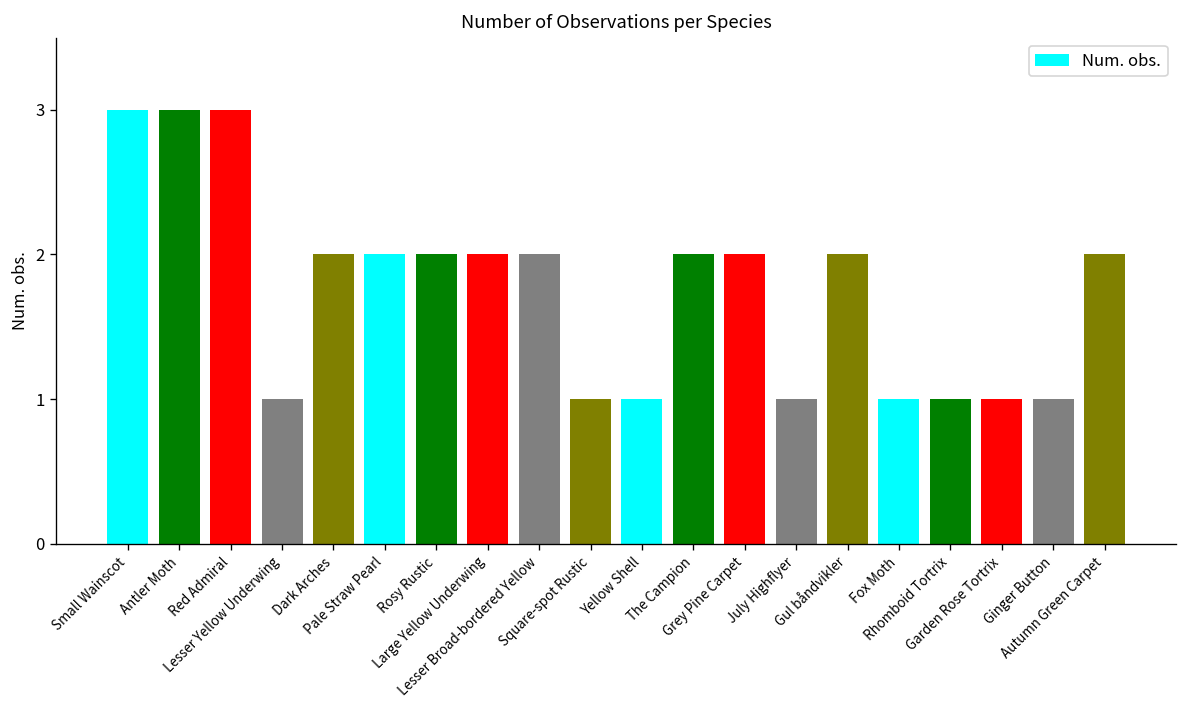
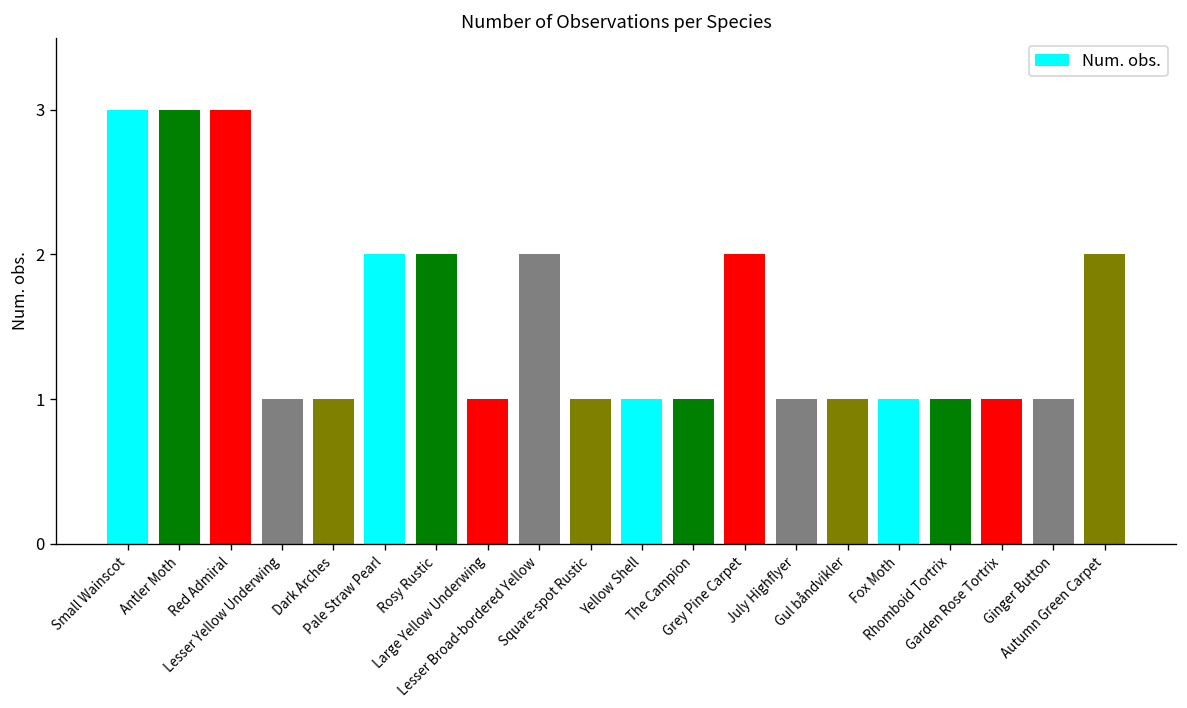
  {
    "Small Wainscot": 3,
    "Antler Moth": 3,
    "Red Admiral": 3,
    "Lesser Yellow Underwing": 1,
-   "Dark Arches": 2,
+   "Dark Arches": 1,
    "Pale Straw Pearl": 2,
    "Rosy Rustic": 2,
-   "Large Yellow Underwing": 2,
+   "Large Yellow Underwing": 1,
    "Lesser Broad-bordered Yellow": 2,
    "Square-spot Rustic": 1,
    "Yellow Shell": 1,
-   "The Campion": 2,
+   "The Campion": 1,
    "Grey Pine Carpet": 2,
    "July Highflyer": 1,
-   "Gul båndvikler": 2,
+   "Gul båndvikler": 1,
    "Fox Moth": 1,
    "Rhomboid Tortrix": 1,
    "Garden Rose Tortrix": 1,
    "Ginger Button": 1,
    "Autumn Green Carpet": 2
  }
